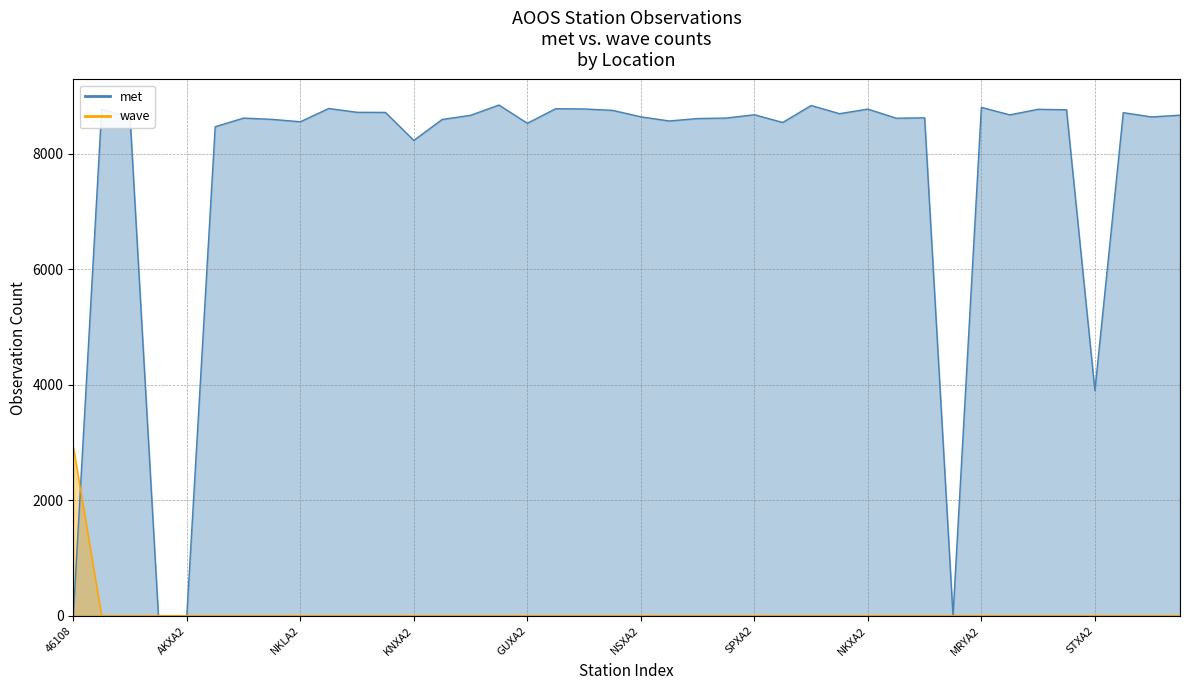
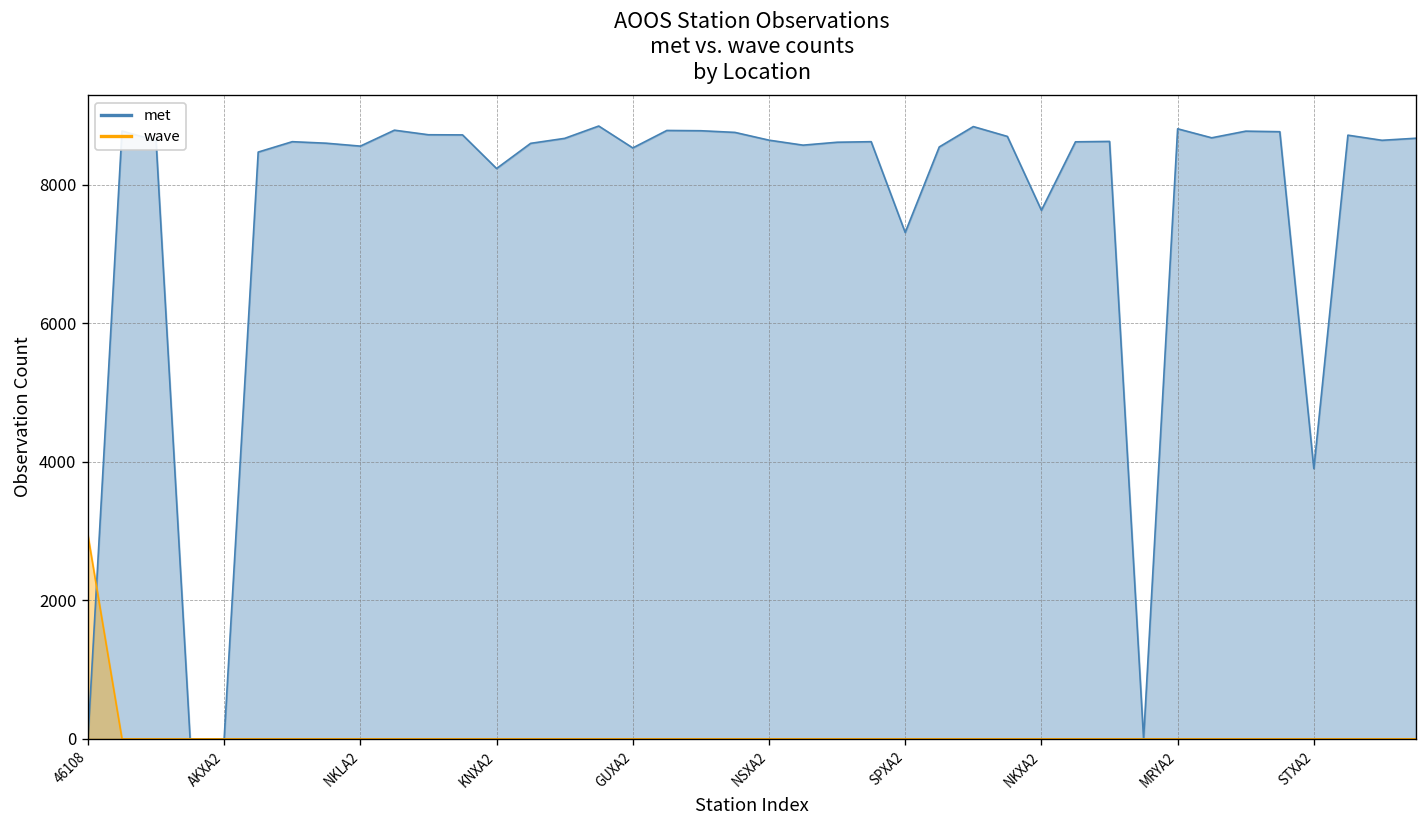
  {
    "met": {
      "46108": 0,
      "NKLA2": 8600,
      "KNXA2": 8200,
      "GUXA2": 8500,
      "NSXA2": 8600,
-     "SPXA2": 8700,
-     "NKXA2": 8800,
+     "SPXA2": 7300,
+     "NKXA2": 7600,
      "MRYA2": 8800,
      "STXA2": 3900
    },
    "wave": {
      "46108": 2900,
      "NKLA2": 0,
      "KNXA2": 0,
      "GUXA2": 0,
      "NSXA2": 0,
      "SPXA2": 0,
      "NKXA2": 0,
      "MRYA2": 0,
      "STXA2": 0
    }
  }
